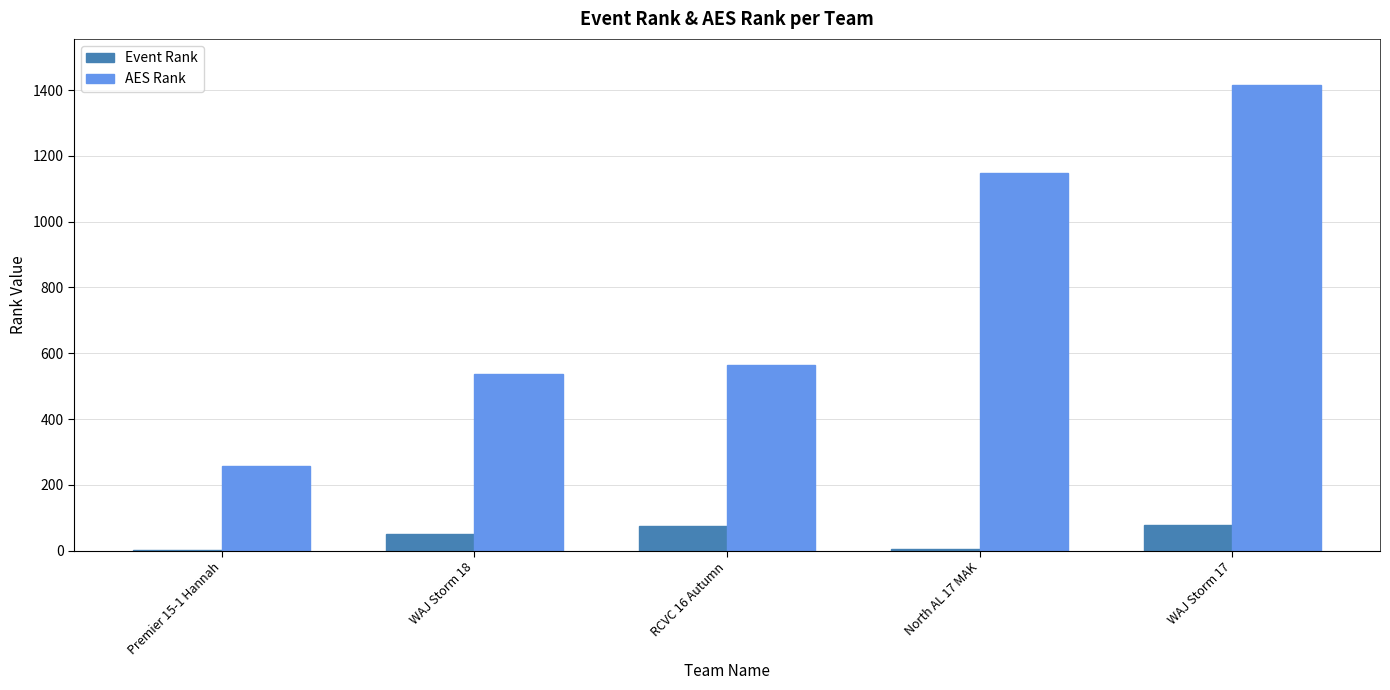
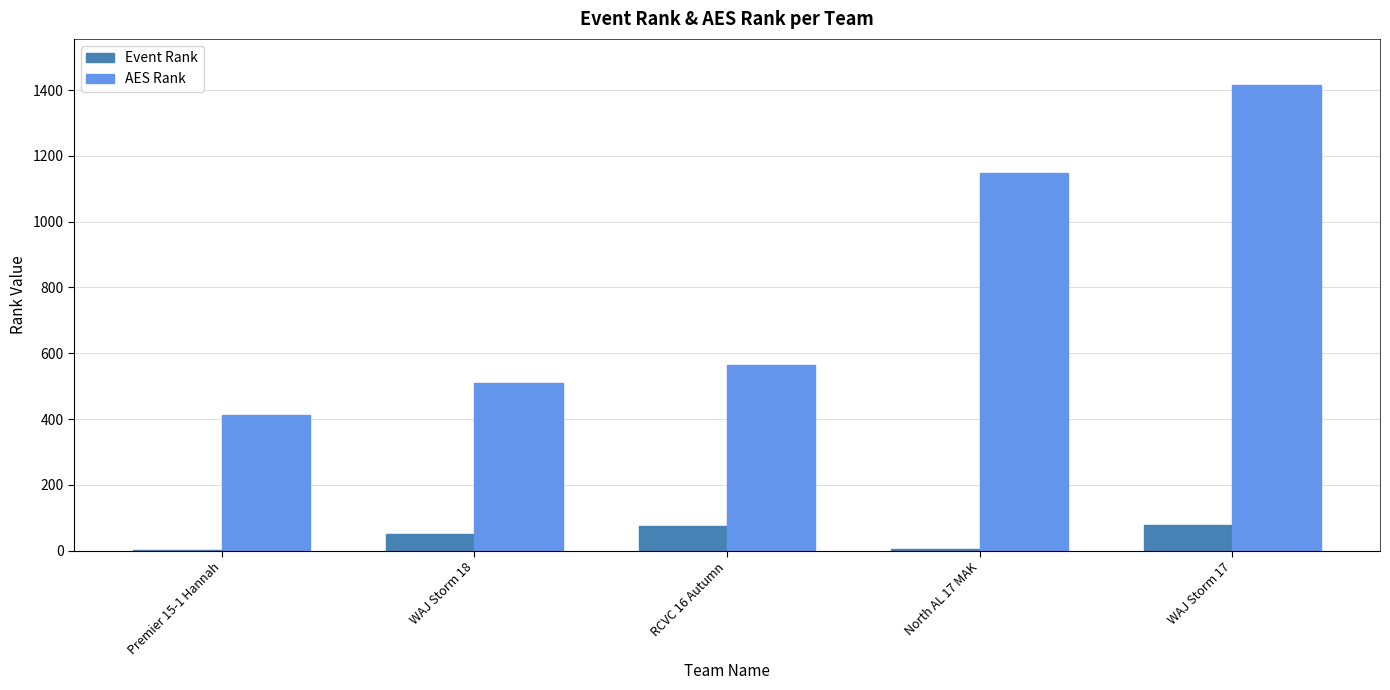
  {
    "Event Rank": {
      "WAJ Storm 18": 50,
      "RCVC 16 Autumn": 80,
      "WAJ Storm 17": 80
    },
    "AES Rank": {
-     "Premier 15-1 Hannah": 260,
-     "WAJ Storm 18": 540,
+     "Premier 15-1 Hannah": 410,
+     "WAJ Storm 18": 510,
      "RCVC 16 Autumn": 570,
      "North AL 17 MAK": 1150,
      "WAJ Storm 17": 1410
    }
  }
